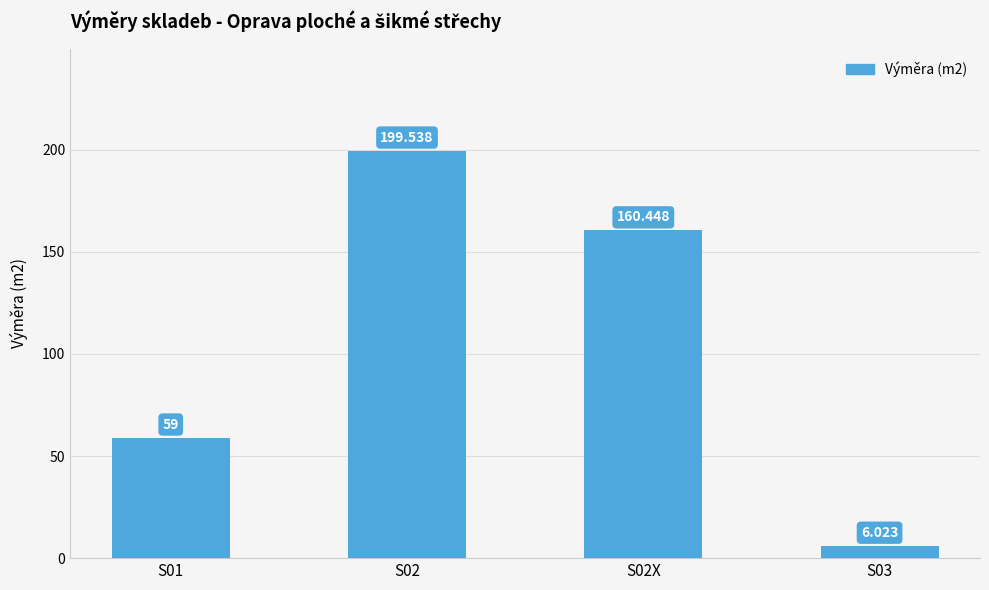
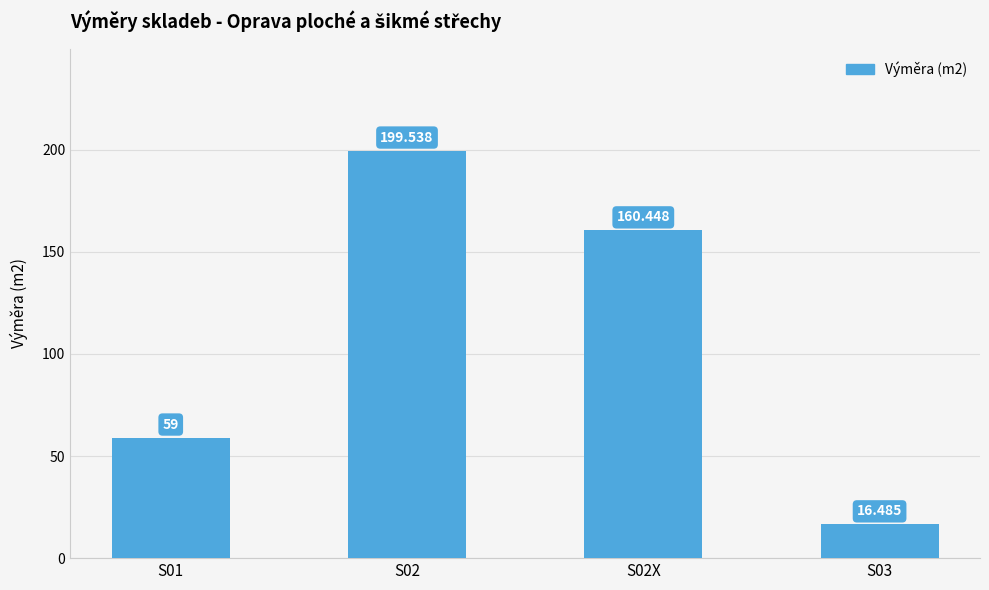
  {
-   "S03": 6.023
+   "S03": 16.485
  }
